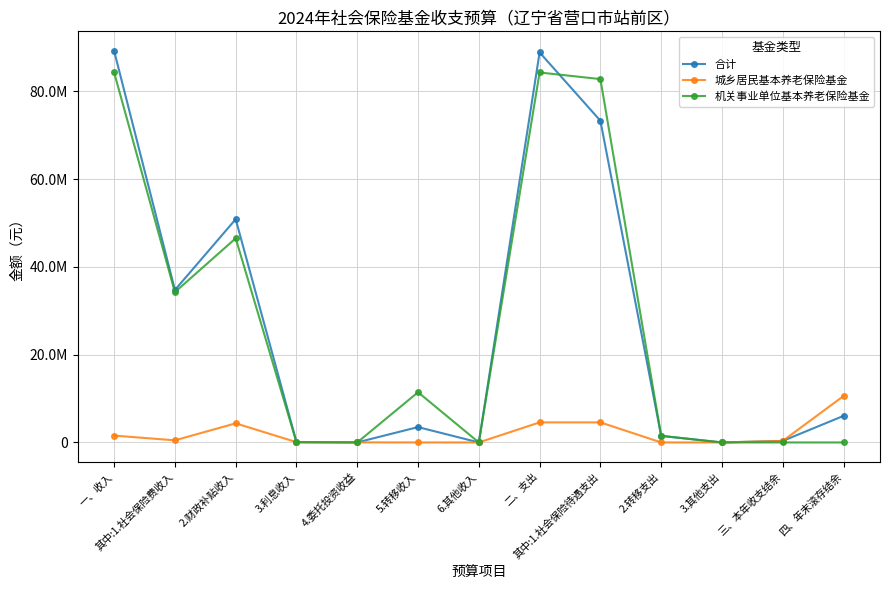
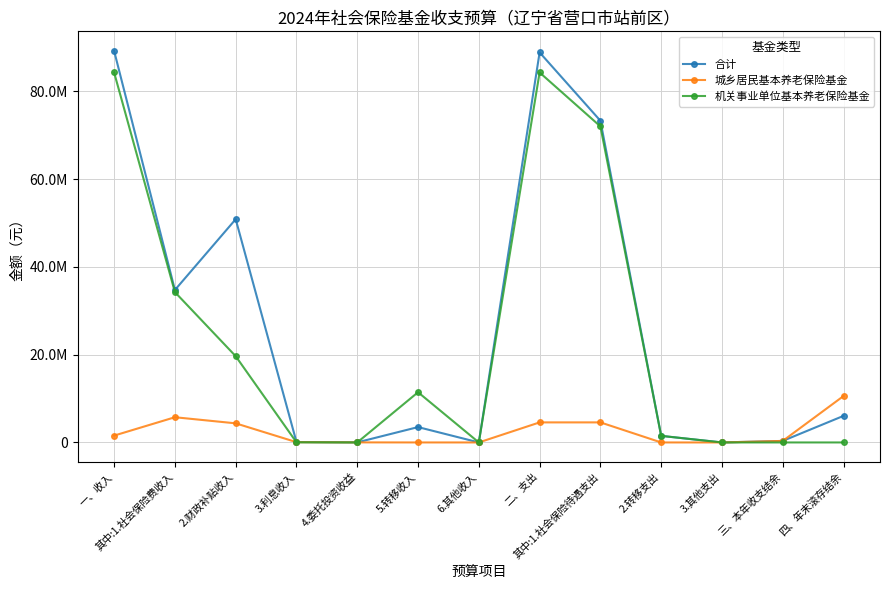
  {
    "合计": {
      "一、收入": 89000000,
      "2.财政补贴收入": 51000000,
      "5.转移收入": 4000000,
      "二、支出": 89000000,
      "其中:1.社会保险待遇支出": 73000000,
      "四、年末滚存结余": 6000000
    },
    "城乡居民基本养老保险基金": {
      "一、收入": 2000000,
-     "其中:1.社会保险费收入": 0,
+     "其中:1.社会保险费收入": 6000000,
      "2.财政补贴收入": 4000000,
      "5.转移收入": 0,
      "二、支出": 5000000,
      "其中:1.社会保险待遇支出": 5000000,
      "2.转移支出": 0,
      "四、年末滚存结余": 11000000
    },
    "机关事业单位基本养老保险基金": {
      "一、收入": 84000000,
-     "2.财政补贴收入": 47000000,
+     "2.财政补贴收入": 20000000,
      "5.转移收入": 11000000,
      "二、支出": 84000000,
-     "其中:1.社会保险待遇支出": 83000000,
+     "其中:1.社会保险待遇支出": 72000000,
      "四、年末滚存结余": 0
    }
  }
